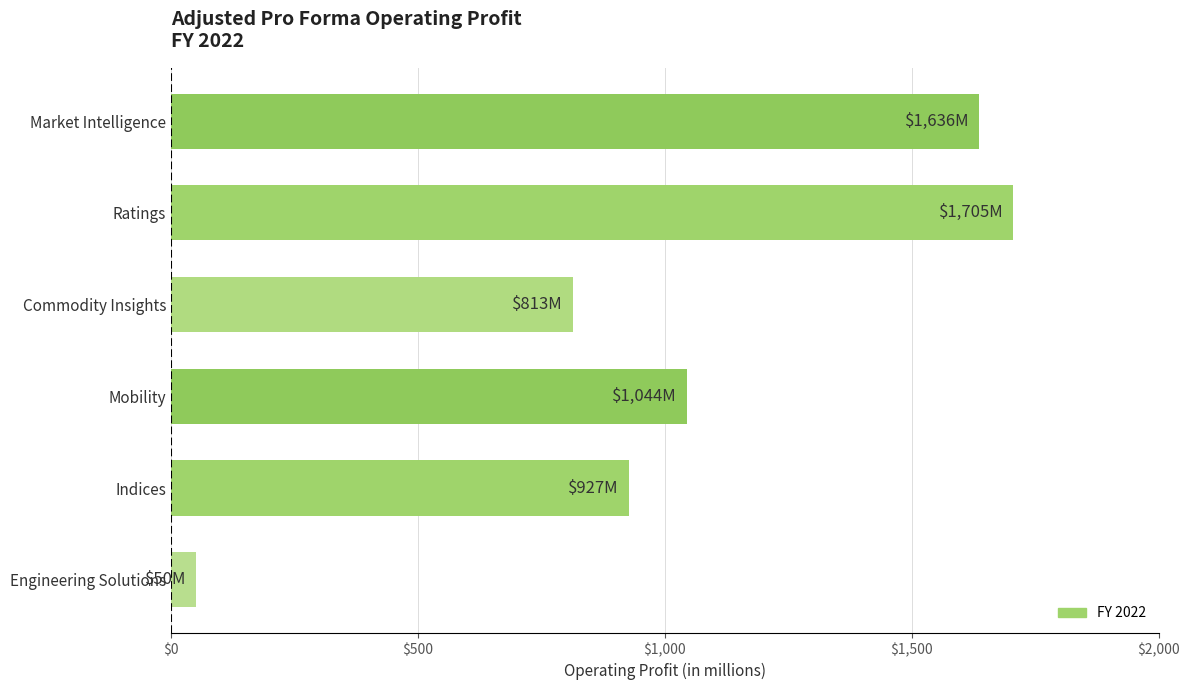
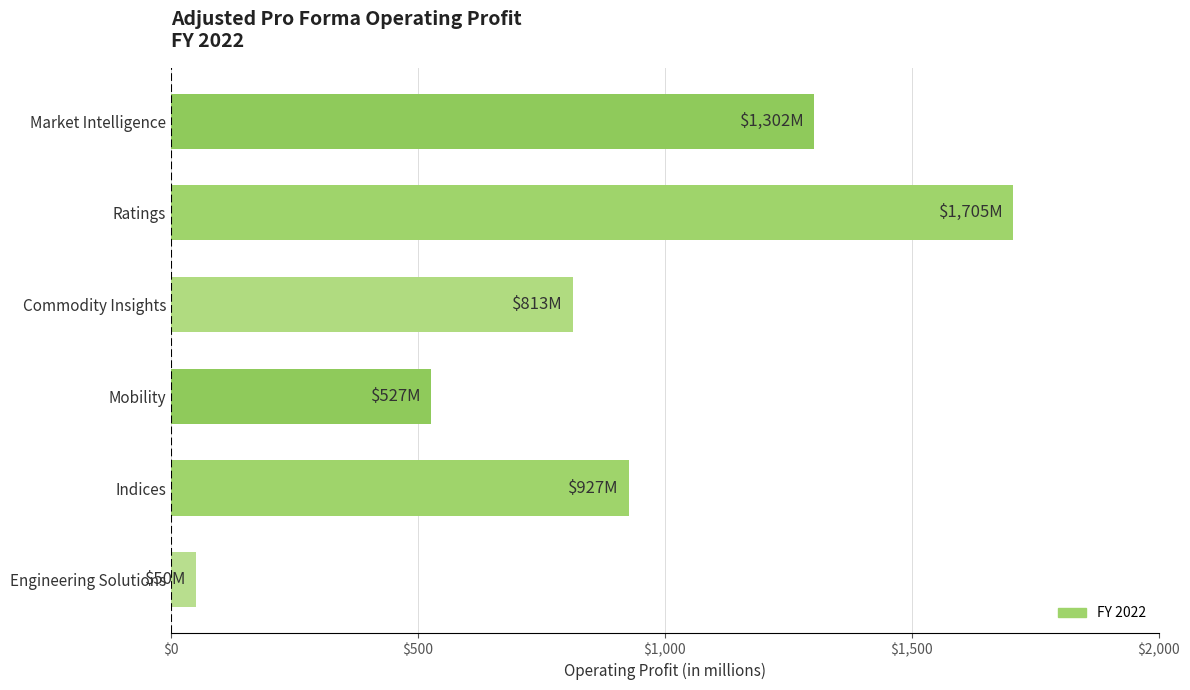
  {
-   "Market Intelligence": "$1,636M",
+   "Market Intelligence": "$1,302M",
    "Ratings": "$1,705M",
    "Commodity Insights": "$813M",
-   "Mobility": "$1,044M",
+   "Mobility": "$527M",
    "Indices": "$927M",
    "Engineering Solutions": "$50M"
  }
